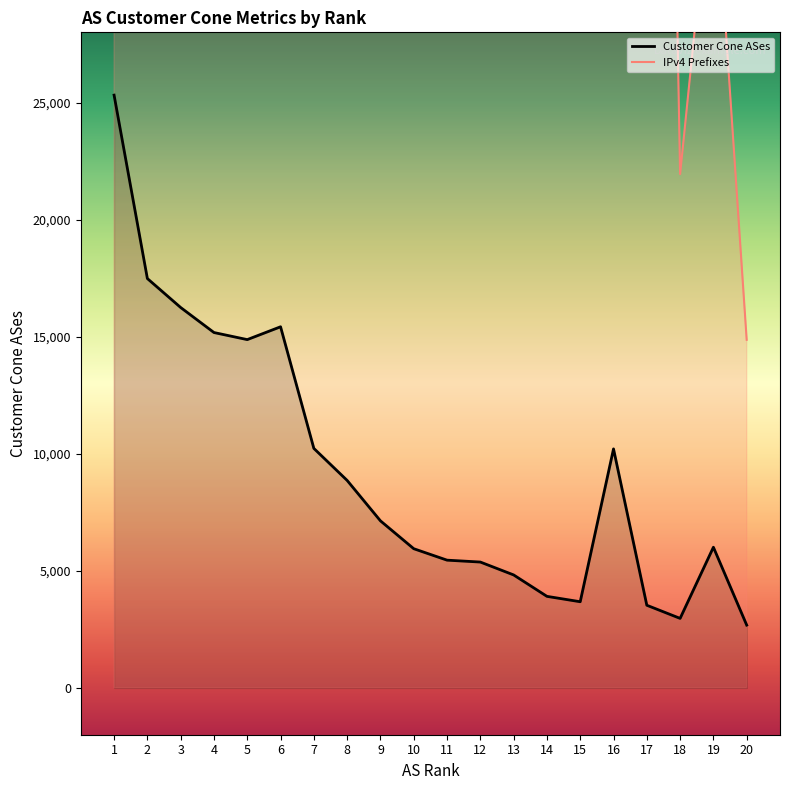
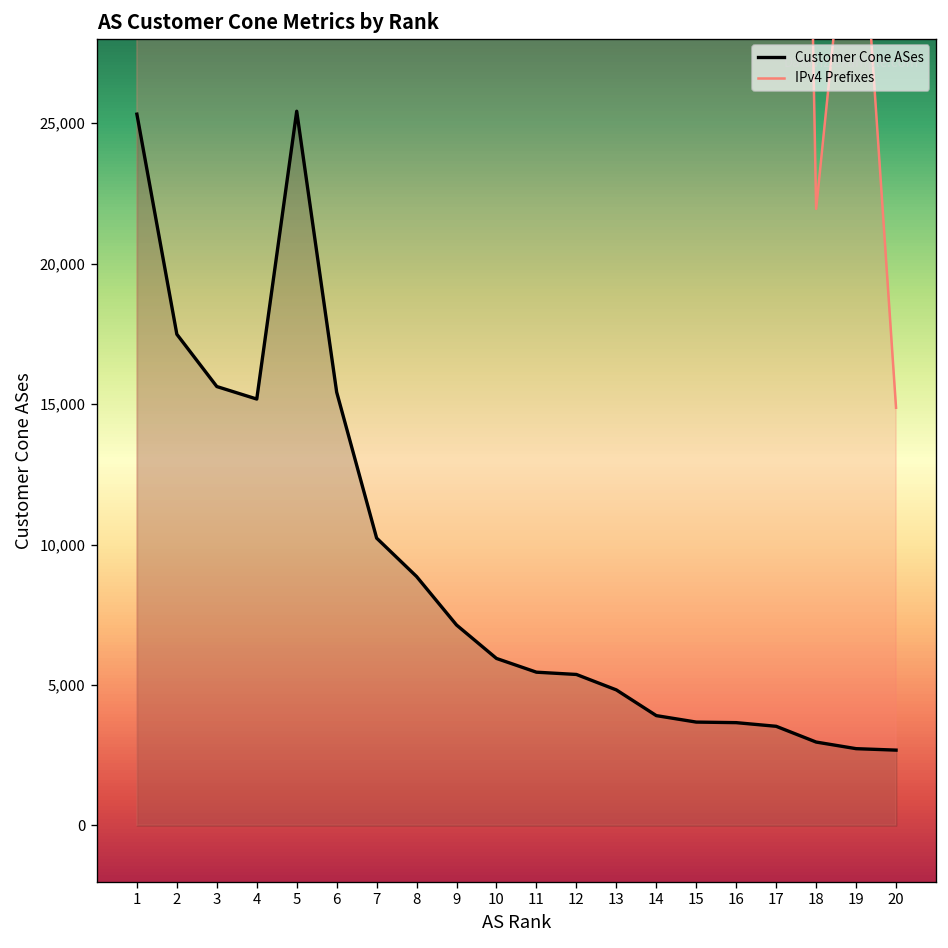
  {
    "Customer Cone ASes": {
      "1": "25,300",
      "2": "17,500",
-     "3": "16,200",
+     "3": "15,600",
      "4": "15,200",
-     "5": "14,900",
+     "5": "25,400",
      "6": "15,400",
      "7": "10,200",
      "8": "8,900",
      "9": "7,100",
      "10": "5,900",
      "11": "5,500",
      "12": "5,400",
      "13": "4,800",
      "14": "3,900",
      "15": "3,700",
-     "16": "10,200",
+     "16": "3,700",
      "17": "3,500",
      "18": "3,000",
-     "19": "6,000",
+     "19": "2,700",
      "20": "2,700"
    },
    "IPv4 Prefixes": {
      "18": "21,900",
      "20": "14,900"
    }
  }
